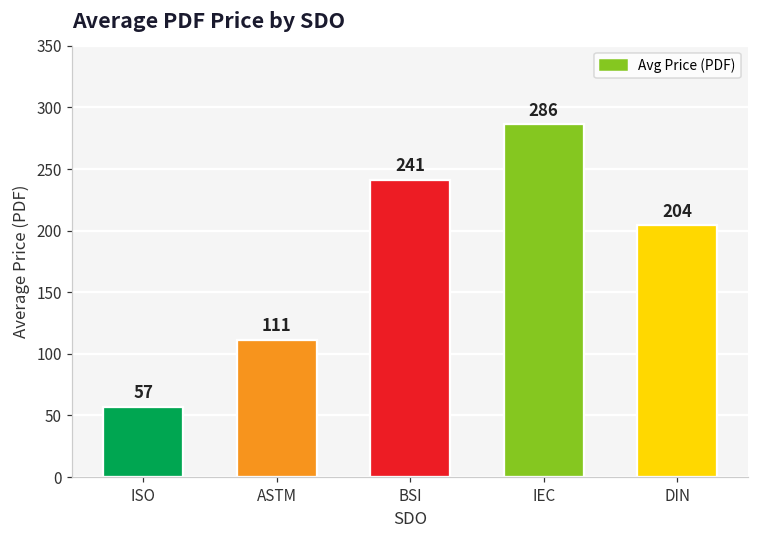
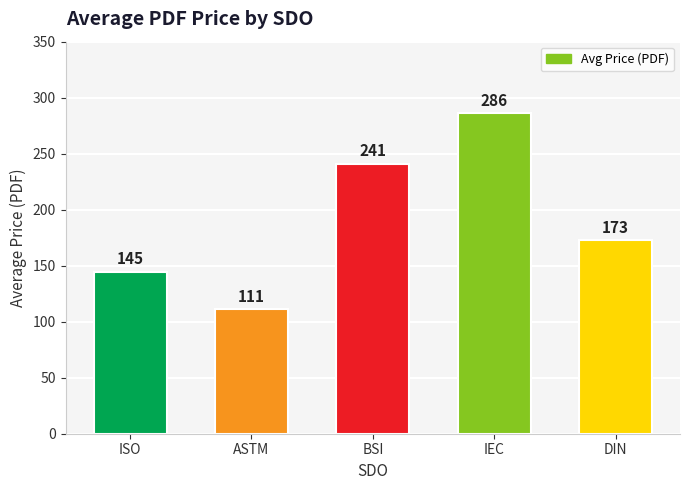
  {
-   "ISO": 57,
+   "ISO": 145,
    "ASTM": 111,
    "BSI": 241,
    "IEC": 286,
-   "DIN": 204
+   "DIN": 173
  }
